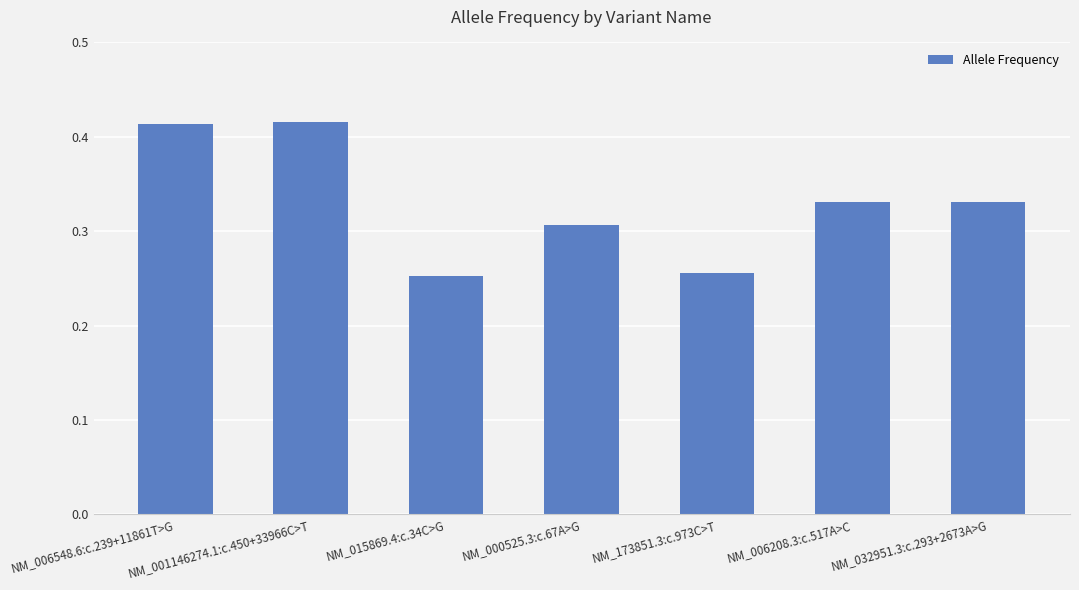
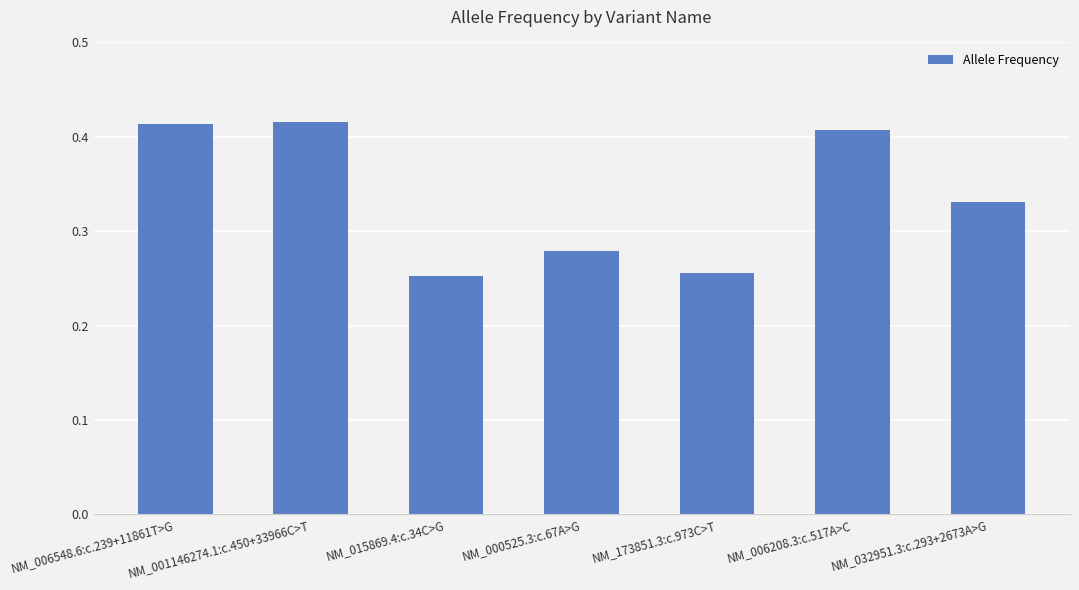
  {
    "NM_006548.6:c.239+11861T>G": 0.41,
    "NM_001146274.1:c.450+33966C>T": 0.42,
    "NM_015869.4:c.34C>G": 0.25,
-   "NM_000525.3:c.67A>G": 0.31,
+   "NM_000525.3:c.67A>G": 0.28,
    "NM_173851.3:c.973C>T": 0.26,
-   "NM_006208.3:c.517A>C": 0.33,
+   "NM_006208.3:c.517A>C": 0.41,
    "NM_032951.3:c.293+2673A>G": 0.33
  }
